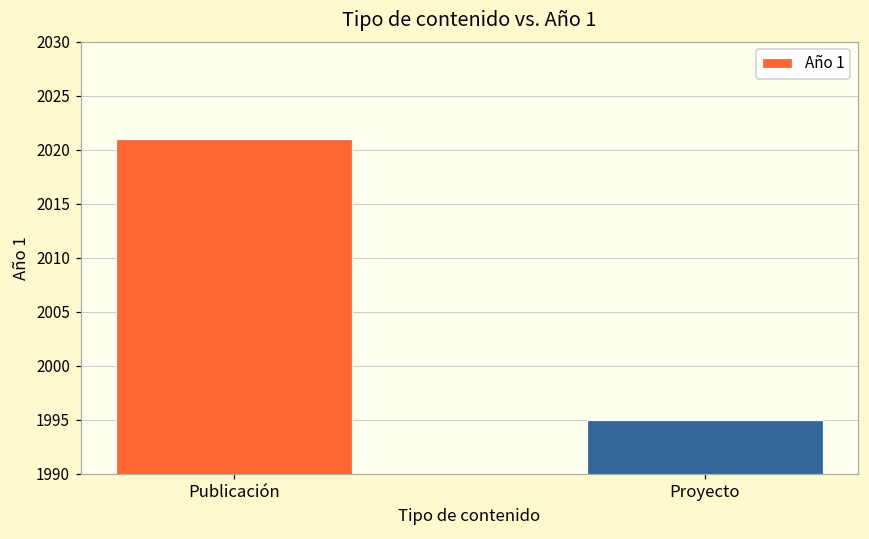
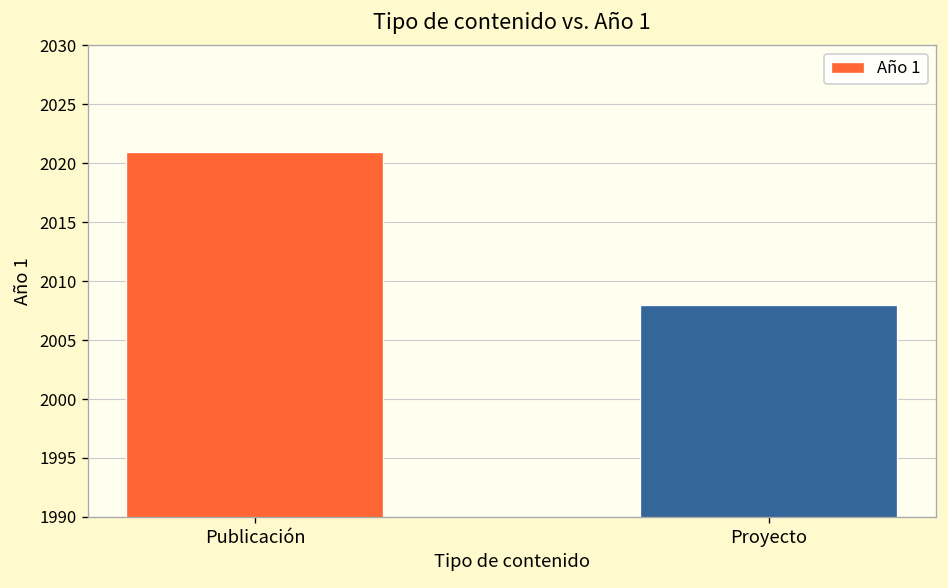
  {
    "Publicación": 2021,
-   "Proyecto": 1995
+   "Proyecto": 2008
  }
